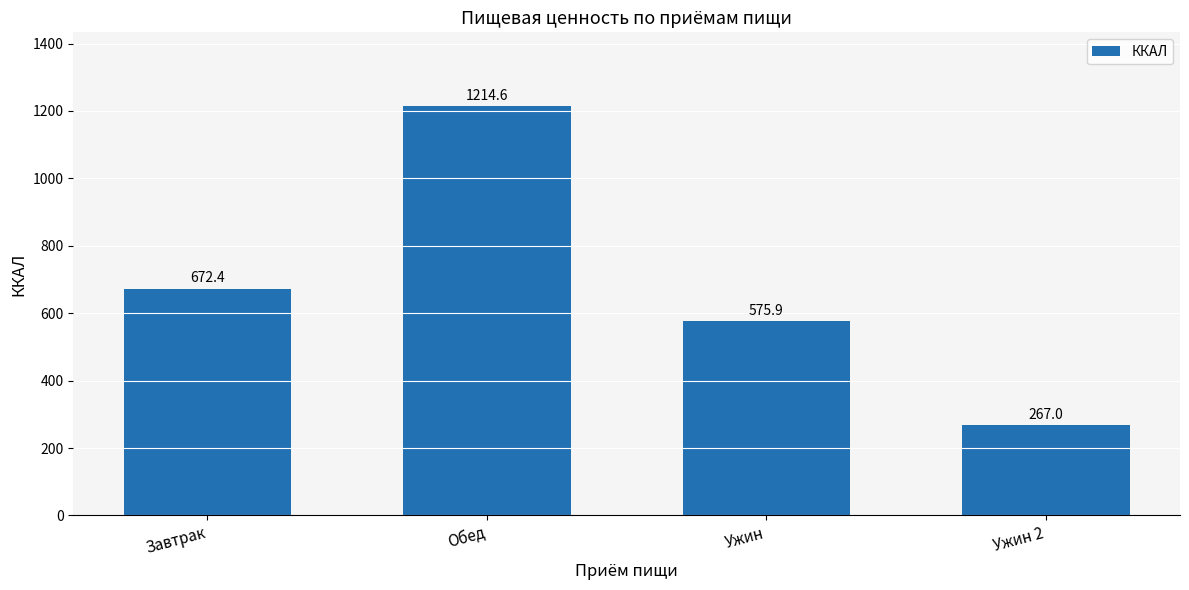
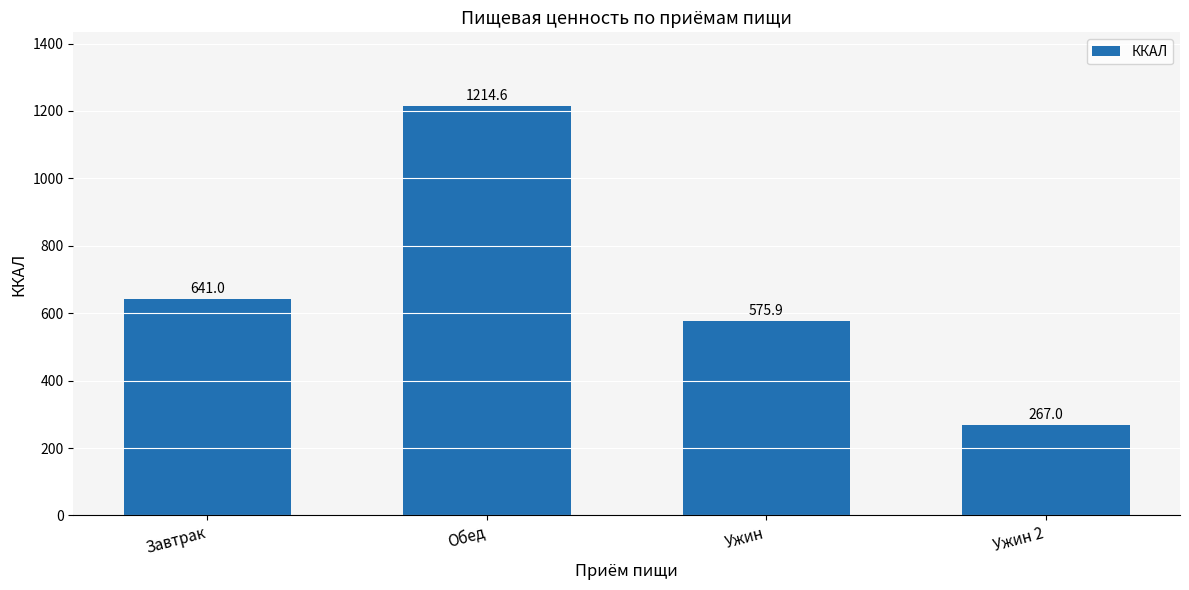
  {
-   "Завтрак": 672.4,
+   "Завтрак": 641.0,
    "Обед": 1214.6,
    "Ужин": 575.9,
    "Ужин 2": 267.0
  }
